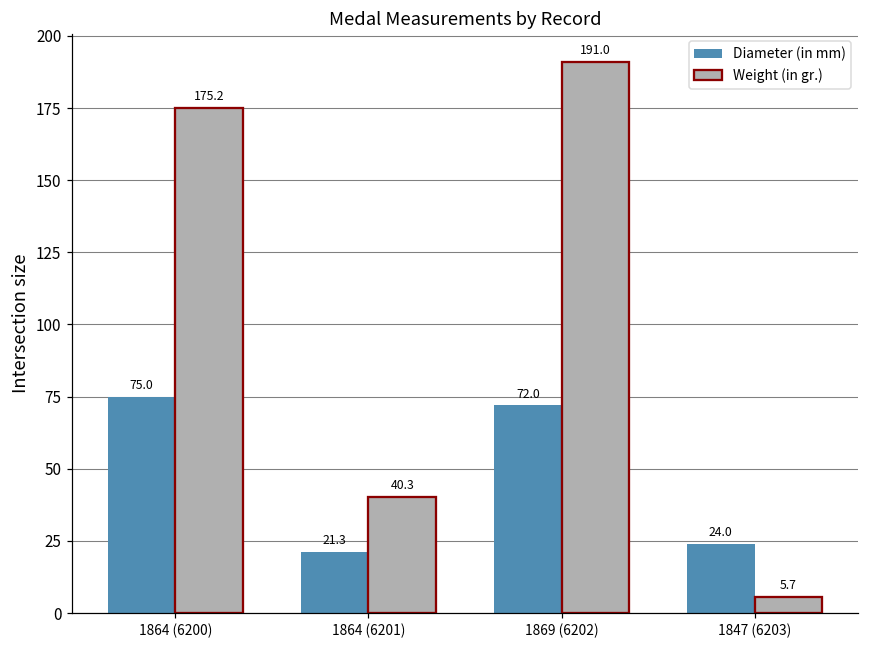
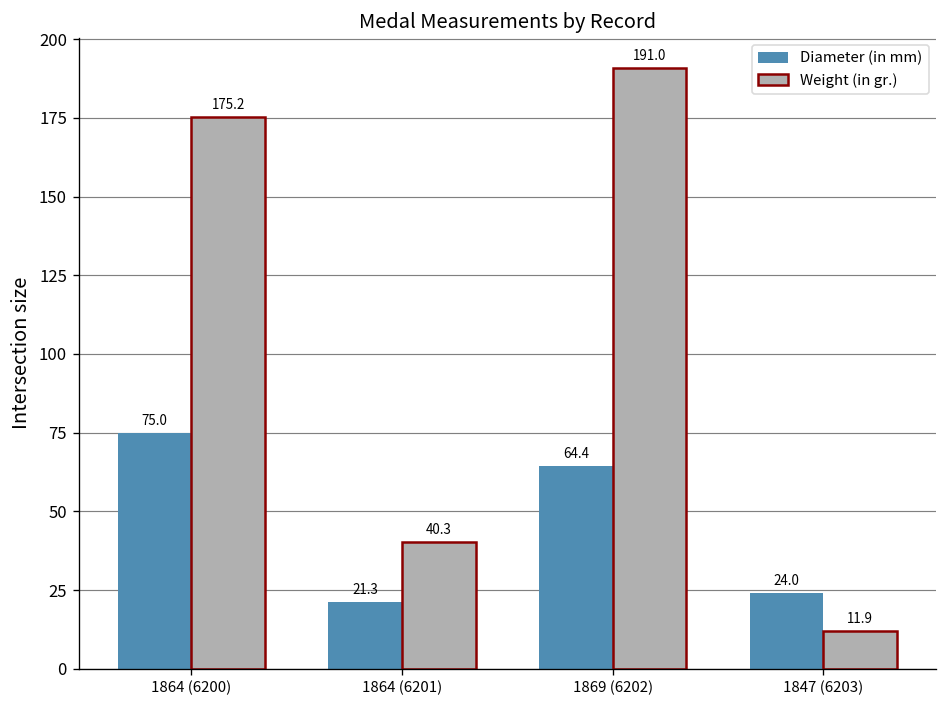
  {
    "Diameter (in mm)": {
      "1864 (6200)": 75.0,
      "1864 (6201)": 21.3,
-     "1869 (6202)": 72.0,
+     "1869 (6202)": 64.4,
      "1847 (6203)": 24.0
    },
    "Weight (in gr.)": {
      "1864 (6200)": 175.2,
      "1864 (6201)": 40.3,
      "1869 (6202)": 191.0,
-     "1847 (6203)": 5.7
+     "1847 (6203)": 11.9
    }
  }
